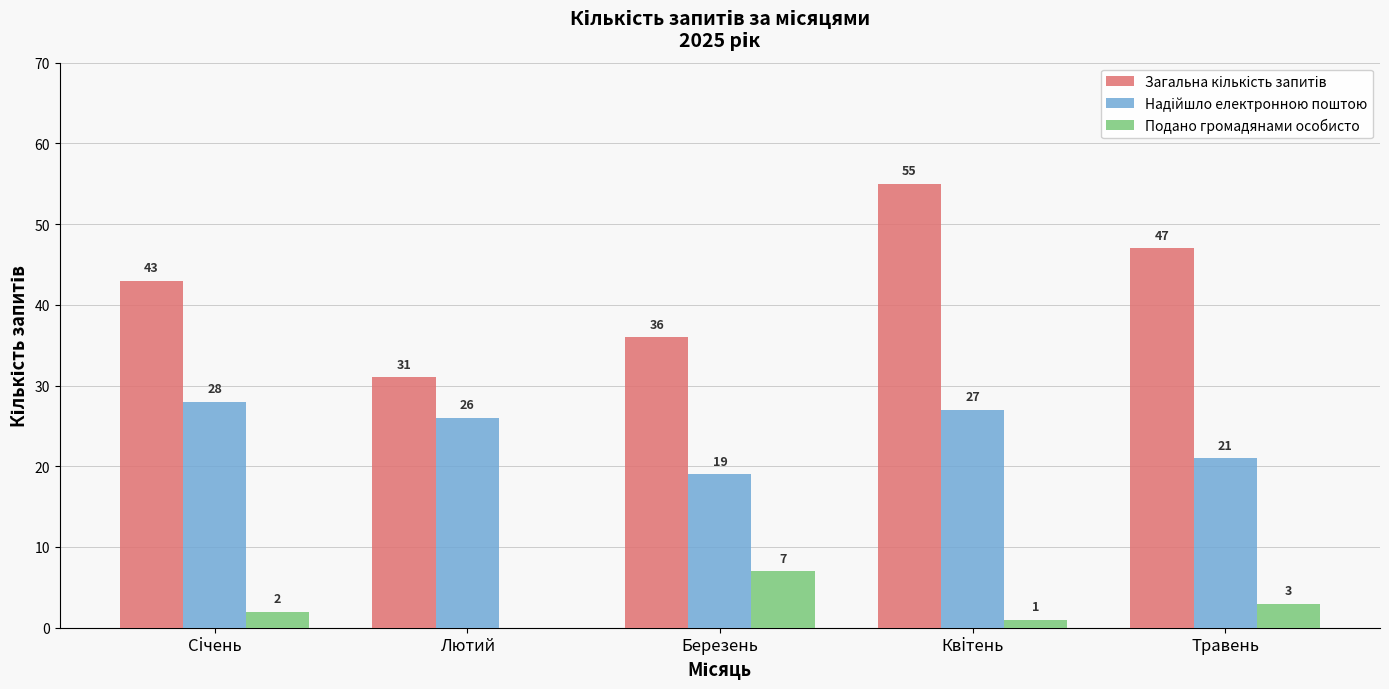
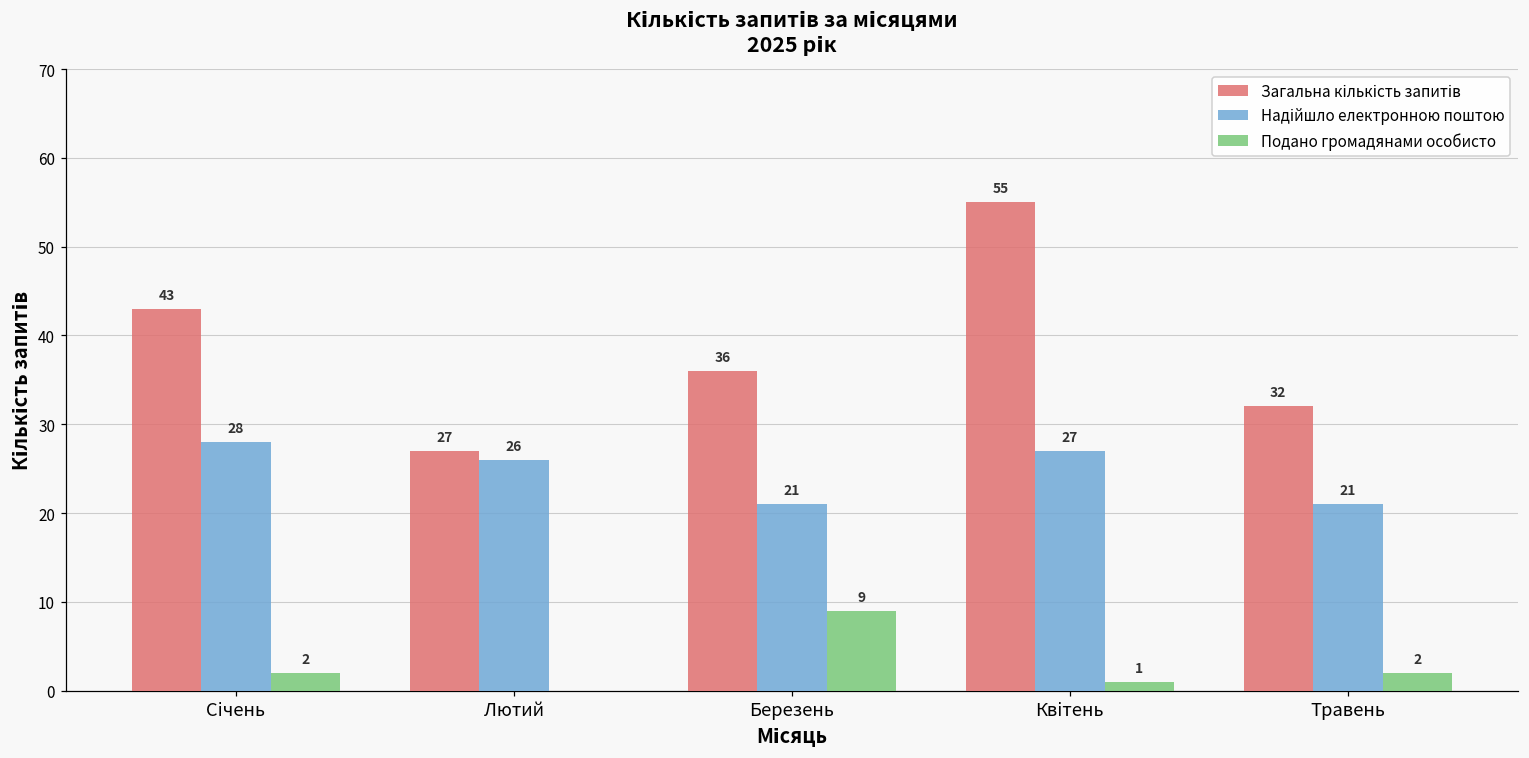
  {
    "Загальна кількість запитів": {
      "Січень": 43,
-     "Лютий": 31,
+     "Лютий": 27,
      "Березень": 36,
      "Квітень": 55,
-     "Травень": 47
+     "Травень": 32
    },
    "Надійшло електронною поштою": {
      "Січень": 28,
      "Лютий": 26,
-     "Березень": 19,
+     "Березень": 21,
      "Квітень": 27,
      "Травень": 21
    },
    "Подано громадянами особисто": {
      "Січень": 2,
-     "Березень": 7,
+     "Березень": 9,
      "Квітень": 1,
-     "Травень": 3
+     "Травень": 2
    }
  }
